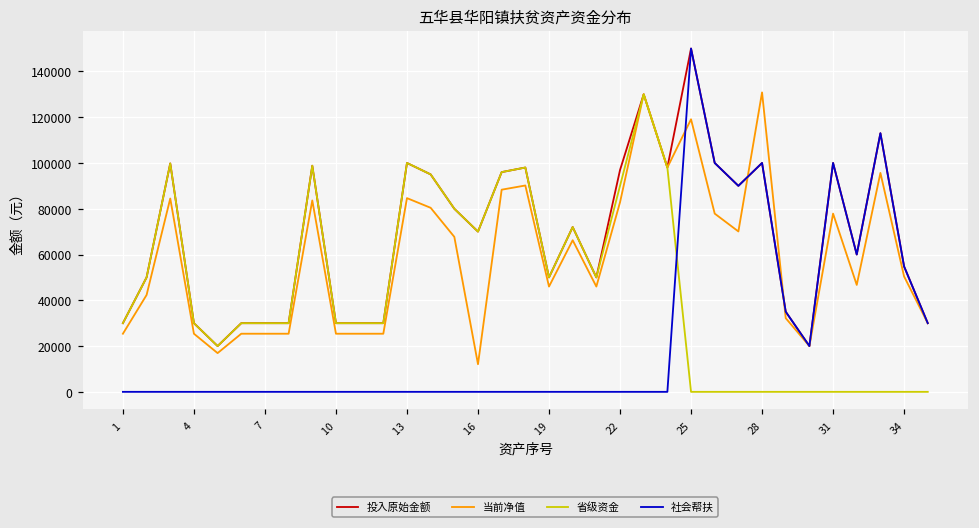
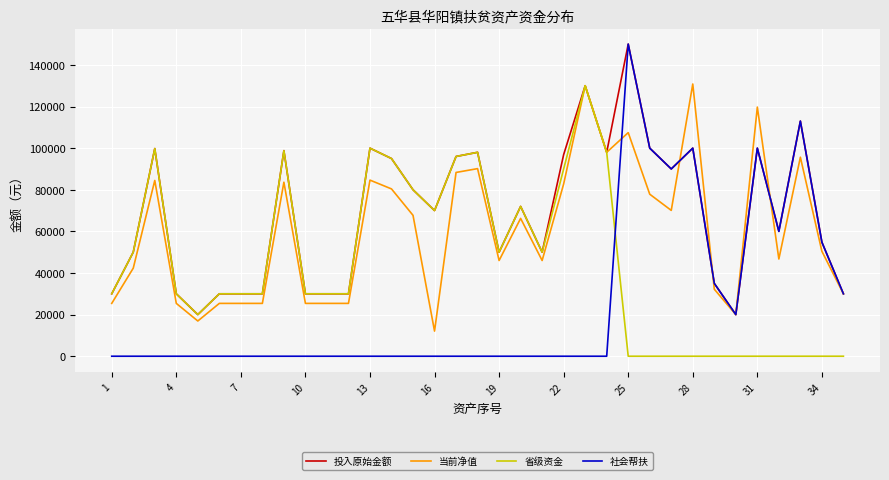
  {
    "投入原始金额": {
      "22": 97000
    },
    "当前净值": {
      "1": 25000,
      "4": 25000,
      "7": 25000,
      "10": 25000,
      "13": 85000,
      "16": 12000,
      "19": 46000,
      "22": 83000,
-     "25": 119000,
+     "25": 107000,
      "28": 131000,
-     "31": 78000,
+     "31": 120000,
      "34": 50000
    },
    "省级资金": {
      "22": 90000,
      "25": 0,
      "28": 0,
      "31": 0,
      "34": 0
    },
    "社会帮扶": {
      "1": 0,
      "4": 0,
      "7": 0,
      "10": 0,
      "13": 0,
      "16": 0,
      "19": 0,
      "22": 0
    }
  }
